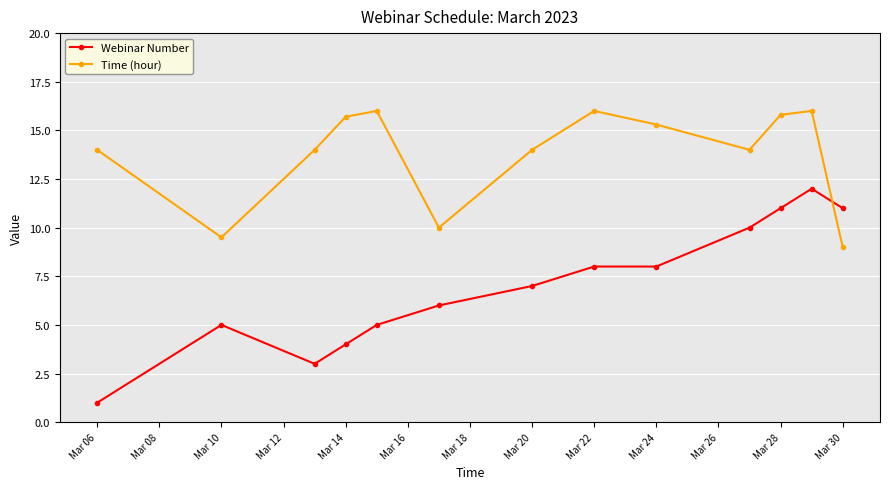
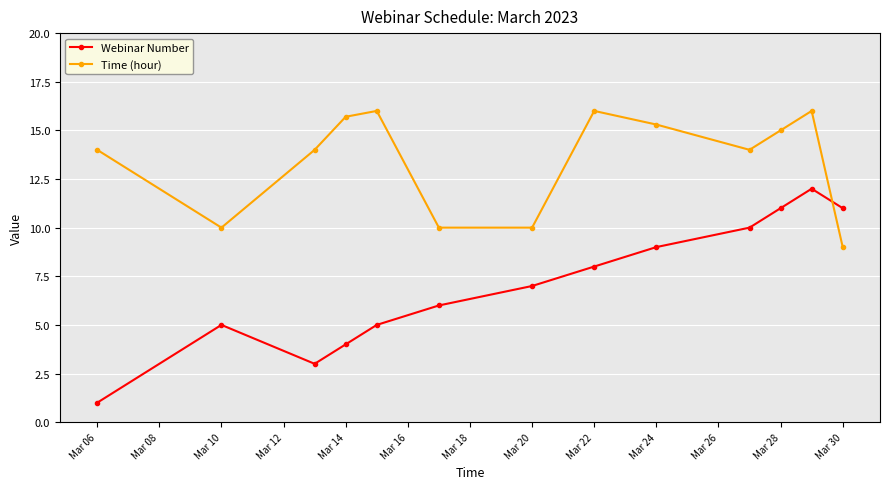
  {
    "Webinar Number": {
      "Mar 06": 1,
      "Mar 10": 5,
      "Mar 14": 4,
      "Mar 20": 7,
      "Mar 22": 8,
-     "Mar 24": 8,
+     "Mar 24": 9,
      "Mar 28": 11,
      "Mar 30": 11
    },
    "Time (hour)": {
      "Mar 06": 14.0,
-     "Mar 10": 9.5,
+     "Mar 10": 10.0,
      "Mar 14": 15.7,
-     "Mar 20": 14,
+     "Mar 20": 10,
      "Mar 22": 16.0,
      "Mar 24": 15.3,
-     "Mar 28": 15.8,
+     "Mar 28": 15.0,
      "Mar 30": 9.0
    }
  }
